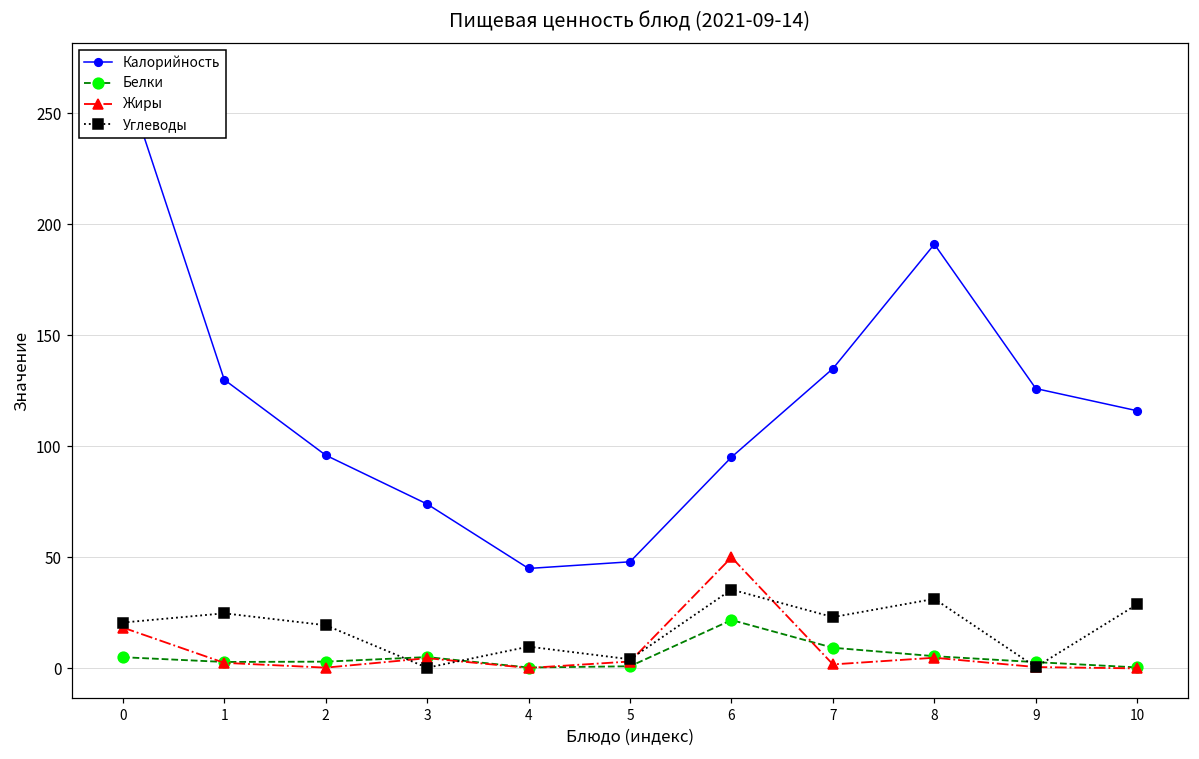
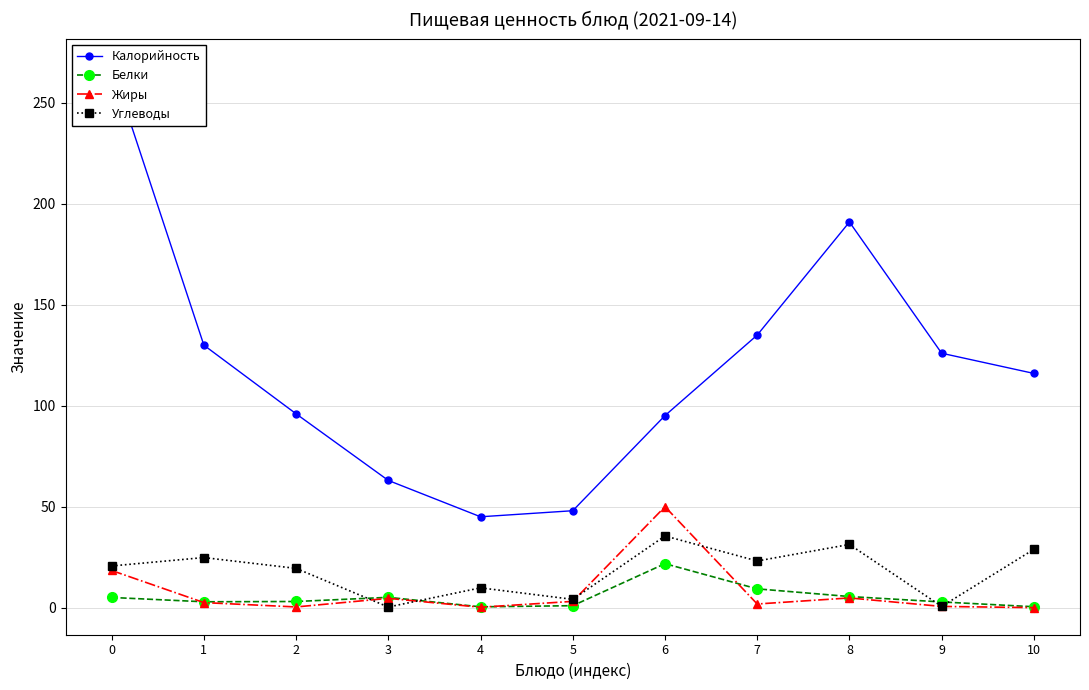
  {
    "Калорийность": {
      "1": 130,
      "2": 96,
-     "3": 74,
+     "3": 63,
      "4": 45,
      "5": 48,
      "6": 95,
      "7": 135,
      "8": 191,
      "9": 126,
      "10": 116
    },
    "Белки": {
      "0": 5,
      "2": 3,
      "5": 1,
      "6": 22,
      "7": 9,
      "9": 3
    },
    "Жиры": {
      "0": 18,
      "2": 0,
      "6": 50,
      "7": 2
    },
    "Углеводы": {
      "0": 21,
      "1": 25,
      "2": 19,
      "3": 0,
      "4": 10,
      "6": 36,
      "7": 23,
      "8": 31,
      "10": 29
    }
  }
